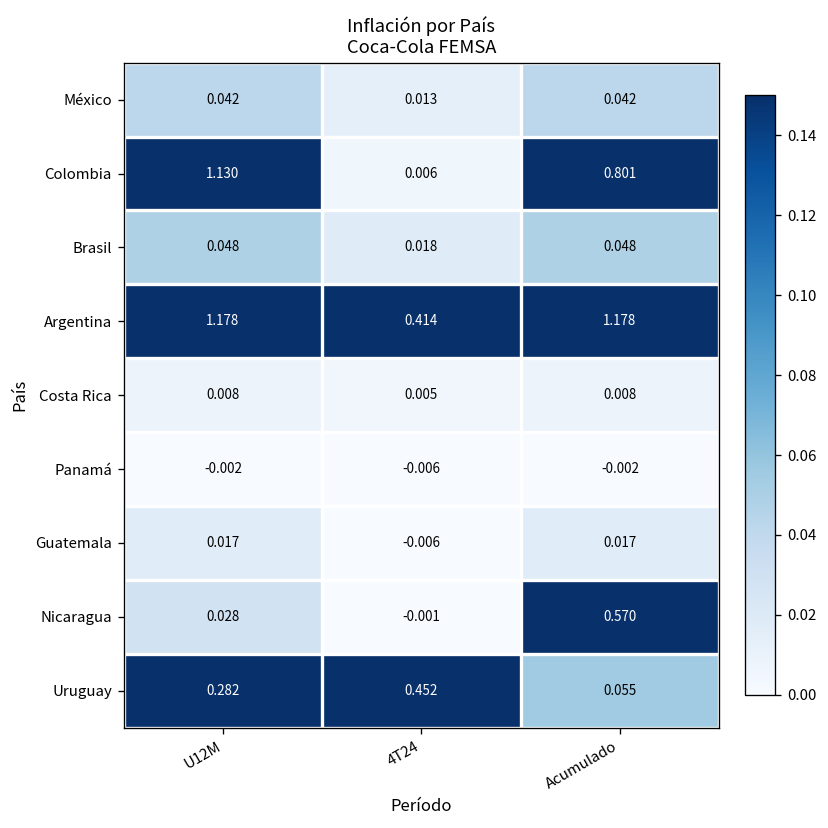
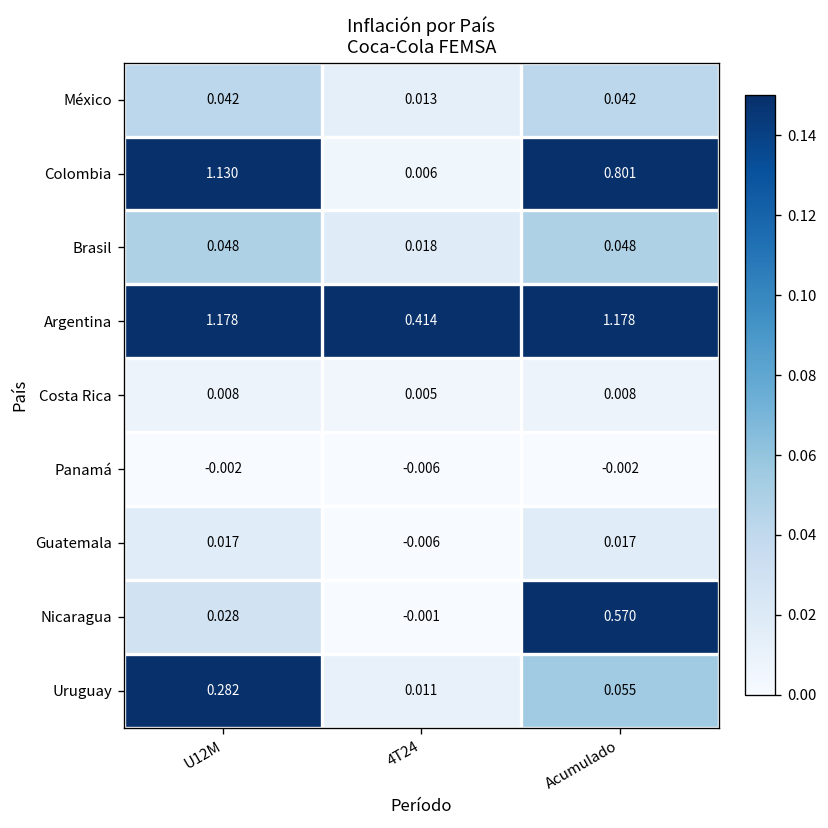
  {
    "México": {
      "U12M": 0.042,
      "4T24": 0.013,
      "Acumulado": 0.042
    },
    "Colombia": {
      "U12M": 1.130,
      "4T24": 0.006,
      "Acumulado": 0.801
    },
    "Brasil": {
      "U12M": 0.048,
      "4T24": 0.018,
      "Acumulado": 0.048
    },
    "Argentina": {
      "U12M": 1.178,
      "4T24": 0.414,
      "Acumulado": 1.178
    },
    "Costa Rica": {
      "U12M": 0.008,
      "4T24": 0.005,
      "Acumulado": 0.008
    },
    "Panamá": {
      "U12M": -0.002,
      "4T24": -0.006,
      "Acumulado": -0.002
    },
    "Guatemala": {
      "U12M": 0.017,
      "4T24": -0.006,
      "Acumulado": 0.017
    },
    "Nicaragua": {
      "U12M": 0.028,
      "4T24": -0.001,
      "Acumulado": 0.570
    },
    "Uruguay": {
      "U12M": 0.282,
-     "4T24": 0.452,
+     "4T24": 0.011,
      "Acumulado": 0.055
    }
  }
